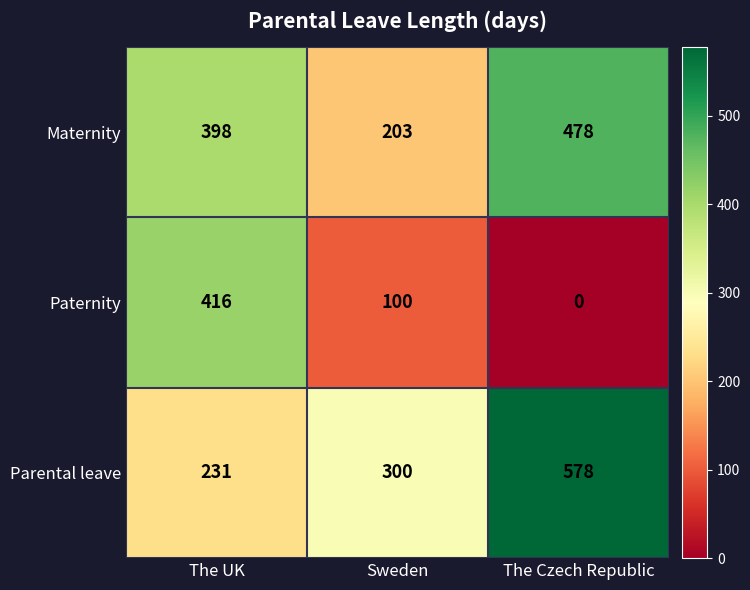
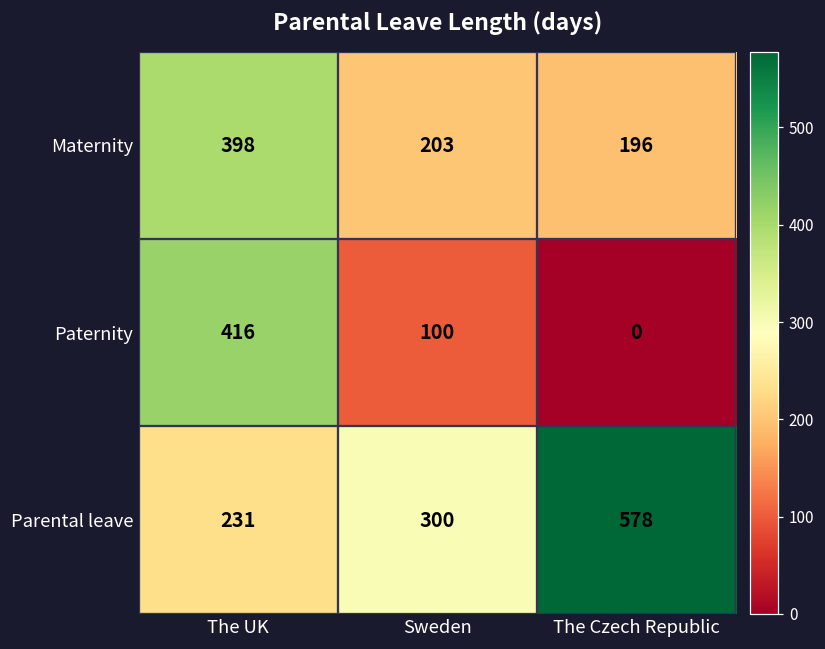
  {
    "Maternity": {
      "The UK": 398,
      "Sweden": 203,
-     "The Czech Republic": 478
+     "The Czech Republic": 196
    },
    "Paternity": {
      "The UK": 416,
      "Sweden": 100,
      "The Czech Republic": 0
    },
    "Parental leave": {
      "The UK": 231,
      "Sweden": 300,
      "The Czech Republic": 578
    }
  }
